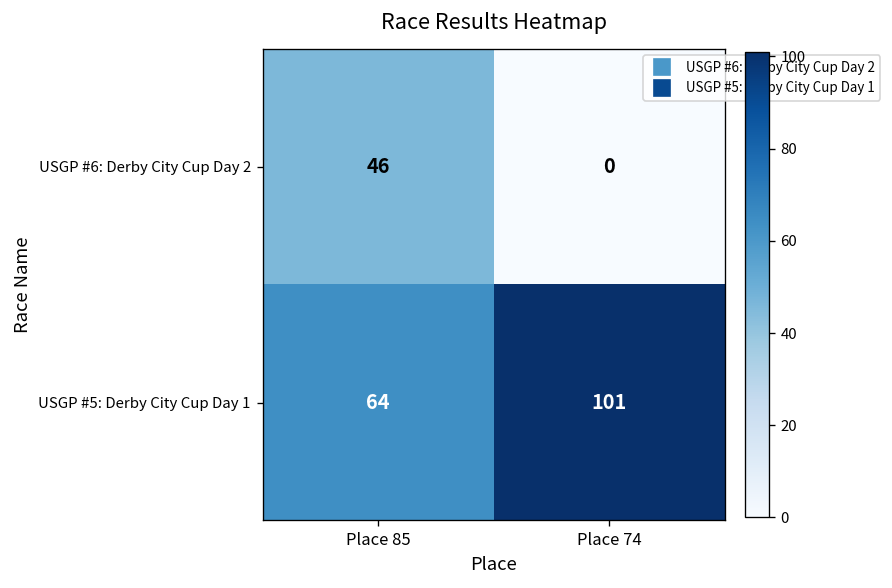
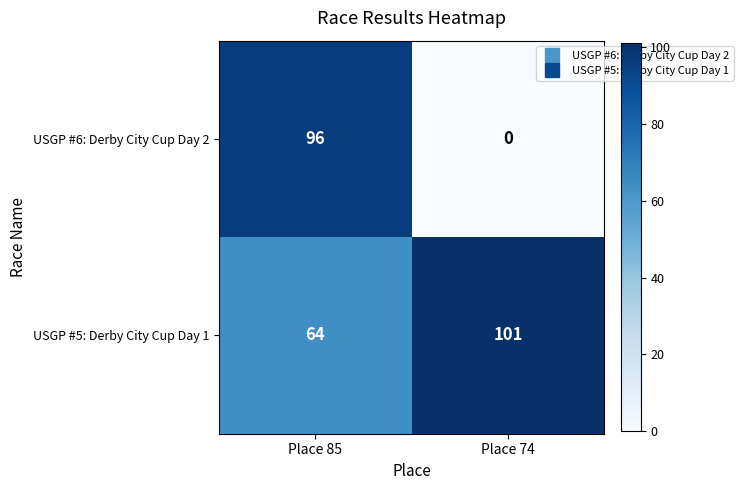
  {
    "USGP #6: Derby City Cup Day 2": {
-     "Place 85": 46,
+     "Place 85": 96,
      "Place 74": 0
    },
    "USGP #5: Derby City Cup Day 1": {
      "Place 85": 64,
      "Place 74": 101
    }
  }
